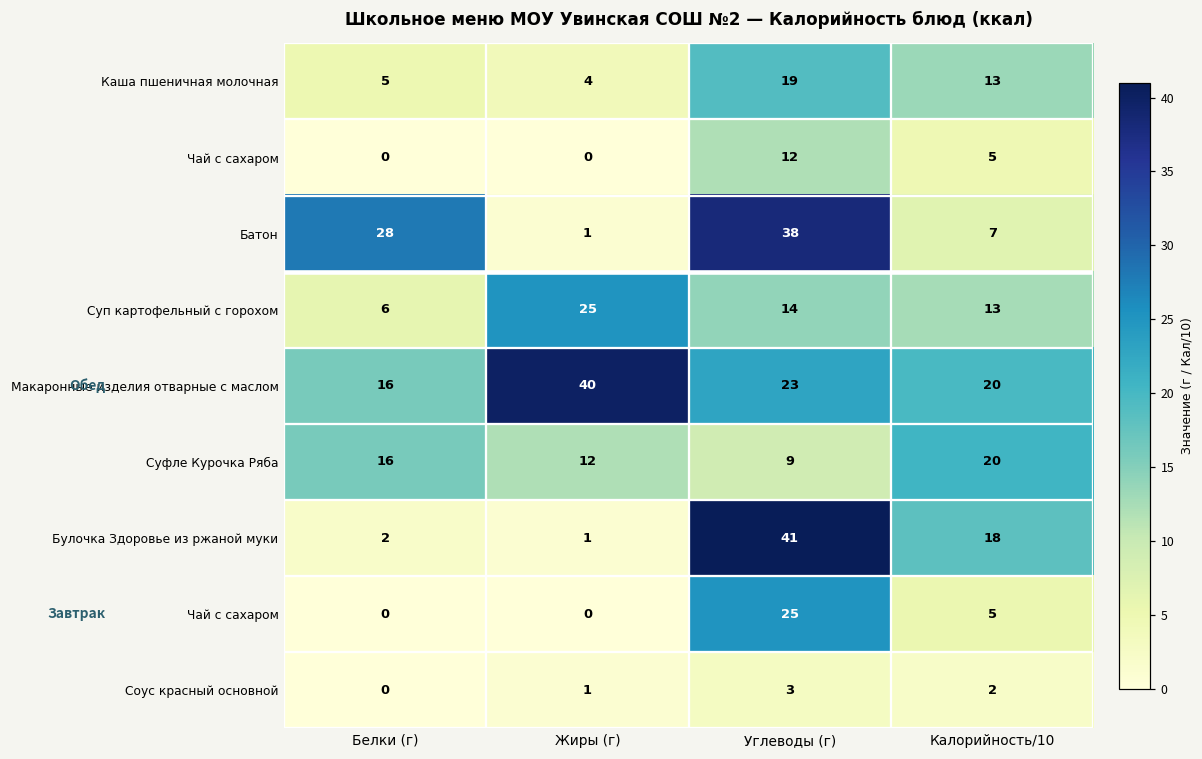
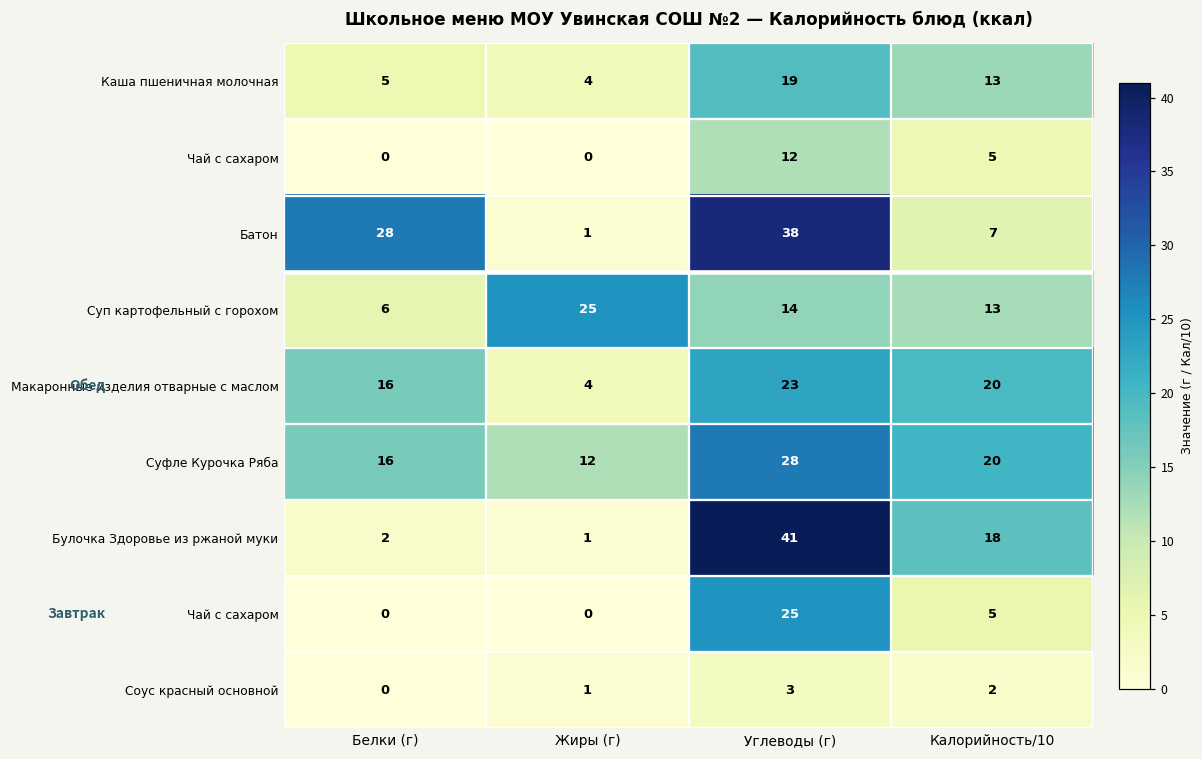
  {
    "Каша пшеничная молочная": {
      "Белки (г)": 5,
      "Жиры (г)": 4,
      "Углеводы (г)": 19,
      "Калорийность/10": 13
    },
    "Батон": {
      "Белки (г)": 28,
      "Жиры (г)": 1,
      "Углеводы (г)": 38,
      "Калорийность/10": 7
    },
    "Суп картофельный с горохом": {
      "Белки (г)": 6,
      "Жиры (г)": 25,
      "Углеводы (г)": 14,
      "Калорийность/10": 13
    },
    "Макаронные изделия отварные с маслом": {
      "Белки (г)": 16,
-     "Жиры (г)": 40,
+     "Жиры (г)": 4,
      "Углеводы (г)": 23,
      "Калорийность/10": 20
    },
    "Суфле Курочка Ряба": {
      "Белки (г)": 16,
      "Жиры (г)": 12,
-     "Углеводы (г)": 9,
+     "Углеводы (г)": 28,
      "Калорийность/10": 20
    },
    "Булочка Здоровье из ржаной муки": {
      "Белки (г)": 2,
      "Жиры (г)": 1,
      "Углеводы (г)": 41,
      "Калорийность/10": 18
    },
    "Соус красный основной": {
      "Белки (г)": 0,
      "Жиры (г)": 1,
      "Углеводы (г)": 3,
      "Калорийность/10": 2
    }
  }
